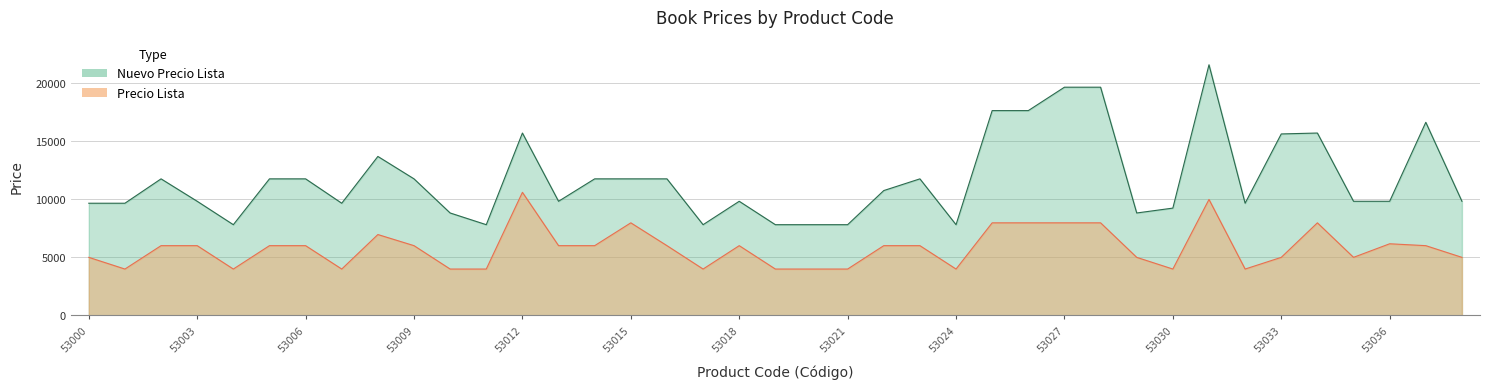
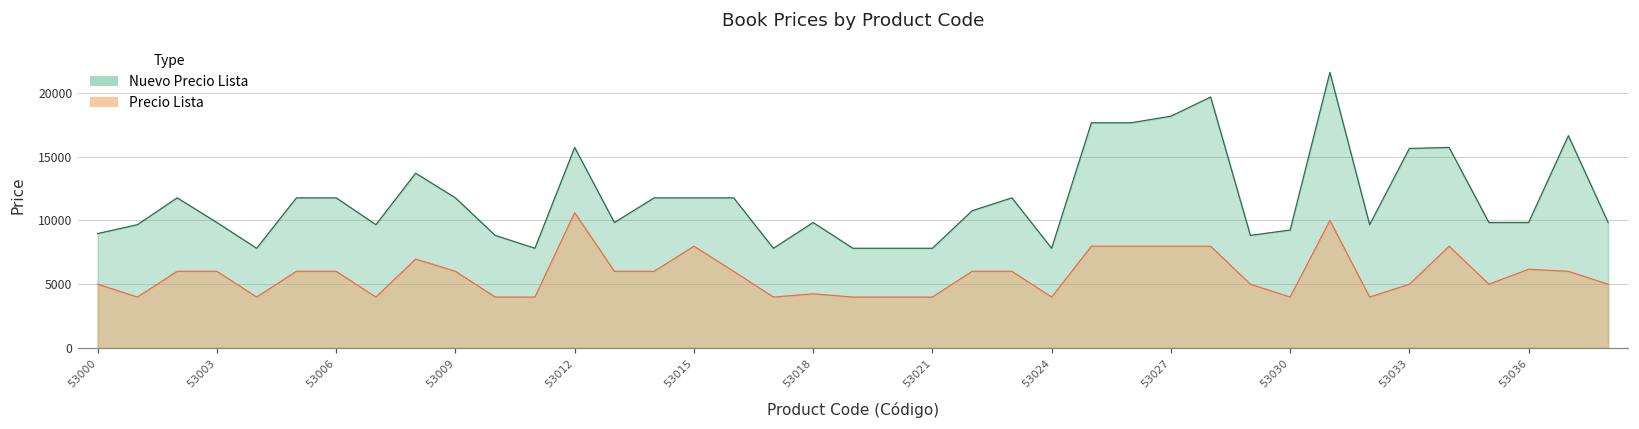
  {
    "Nuevo Precio Lista": {
-     "53000": 9700,
+     "53000": 9000,
      "53003": 9800,
      "53006": 11800,
      "53009": 11800,
      "53012": 15700,
      "53015": 11800,
      "53018": 9800,
      "53021": 7800,
      "53024": 7800,
-     "53027": 19700,
+     "53027": 18200,
      "53030": 9200,
      "53033": 15600,
      "53036": 9800
    },
    "Precio Lista": {
      "53000": 5000,
      "53003": 6000,
      "53006": 6000,
      "53009": 6000,
      "53012": 10600,
      "53015": 8000,
-     "53018": 6000,
+     "53018": 4200,
      "53021": 4000,
      "53024": 4000,
      "53027": 8000,
      "53030": 4000,
      "53033": 5000,
      "53036": 6200
    }
  }
